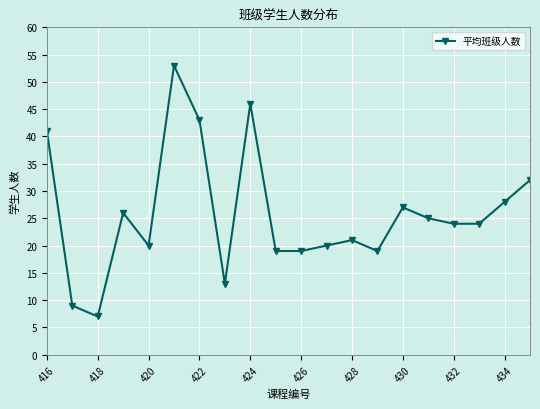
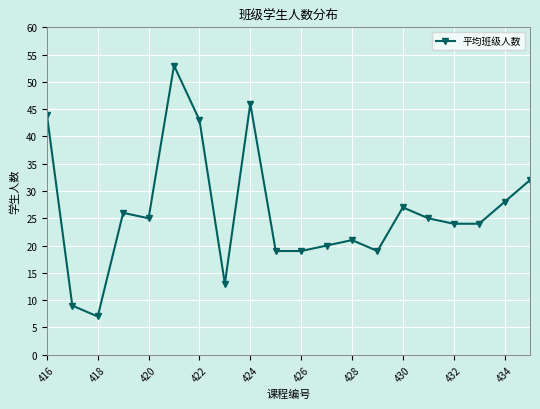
  {
-   "416": 41,
+   "416": 44,
    "418": 7,
-   "420": 20,
+   "420": 25,
    "422": 43,
    "424": 46,
    "426": 19,
    "428": 21,
    "430": 27,
    "432": 24,
    "434": 28
  }
